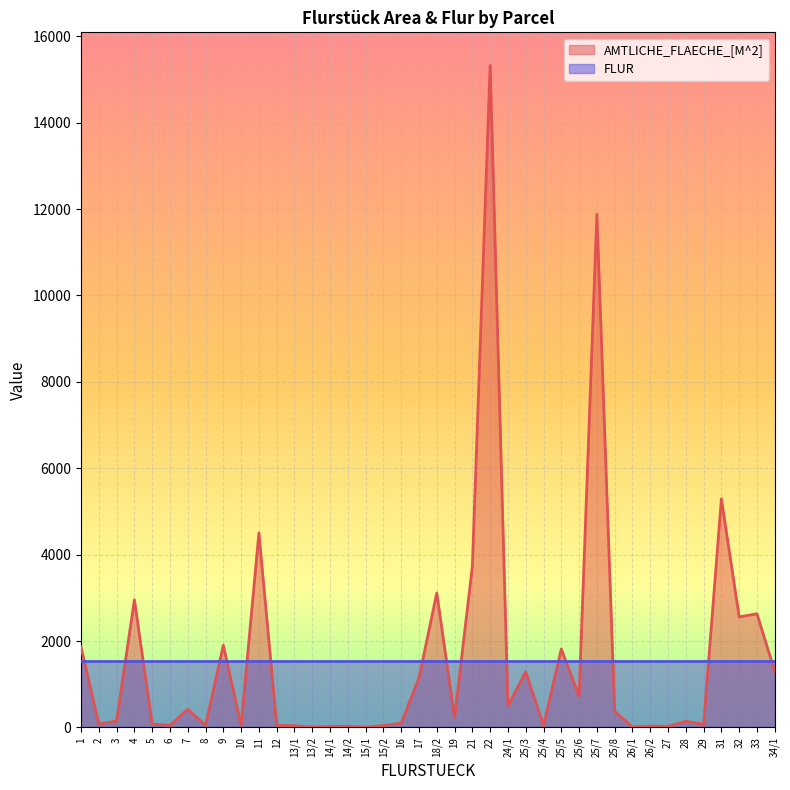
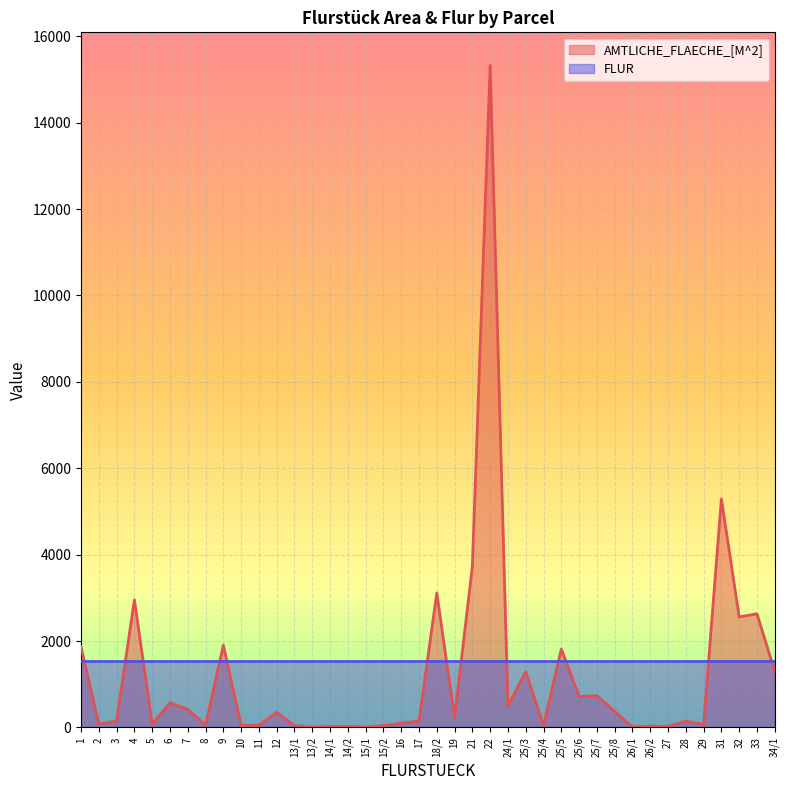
  {
    "AMTLICHE_FLAECHE_[M^2]": {
      "1": 1900,
      "2": 100,
      "3": 200,
      "4": 3000,
      "5": 100,
-     "6": 100,
+     "6": 600,
      "7": 400,
      "8": 100,
      "9": 1900,
      "10": 100,
-     "11": 4500,
-     "12": 100,
+     "11": 100,
+     "12": 400,
      "13/1": 0,
      "13/2": 0,
      "14/1": 0,
      "14/2": 0,
      "15/1": 0,
      "15/2": 0,
      "16": 100,
-     "17": 1200,
+     "17": 100,
      "18/2": 3100,
      "19": 200,
      "21": 3700,
      "22": 15300,
      "24/1": 500,
      "25/3": 1300,
      "25/4": 0,
      "25/5": 1800,
      "25/6": 700,
-     "25/7": 11900,
+     "25/7": 700,
      "25/8": 400,
      "26/1": 0,
      "26/2": 0,
      "27": 0,
      "28": 100,
      "29": 100,
      "31": 5300,
      "32": 2600,
      "33": 2600,
      "34/1": 1300
    },
    "FLUR": {
      "1": 1500,
      "2": 1500,
      "3": 1500,
      "4": 1500,
      "5": 1500,
      "6": 1500,
      "7": 1500,
      "8": 1500,
      "9": 1500,
      "10": 1500,
      "11": 1500,
      "12": 1500,
      "13/1": 1500,
      "13/2": 1500,
      "14/1": 1500,
      "14/2": 1500,
      "15/1": 1500,
      "15/2": 1500,
      "16": 1500,
      "17": 1500,
      "18/2": 1500,
      "19": 1500,
      "21": 1500,
      "22": 1500,
      "24/1": 1500,
      "25/3": 1500,
      "25/4": 1500,
      "25/5": 1500,
      "25/6": 1500,
      "25/7": 1500,
      "25/8": 1500,
      "26/1": 1500,
      "26/2": 1500,
      "27": 1500,
      "28": 1500,
      "29": 1500,
      "31": 1500,
      "32": 1500,
      "33": 1500,
      "34/1": 1500
    }
  }
